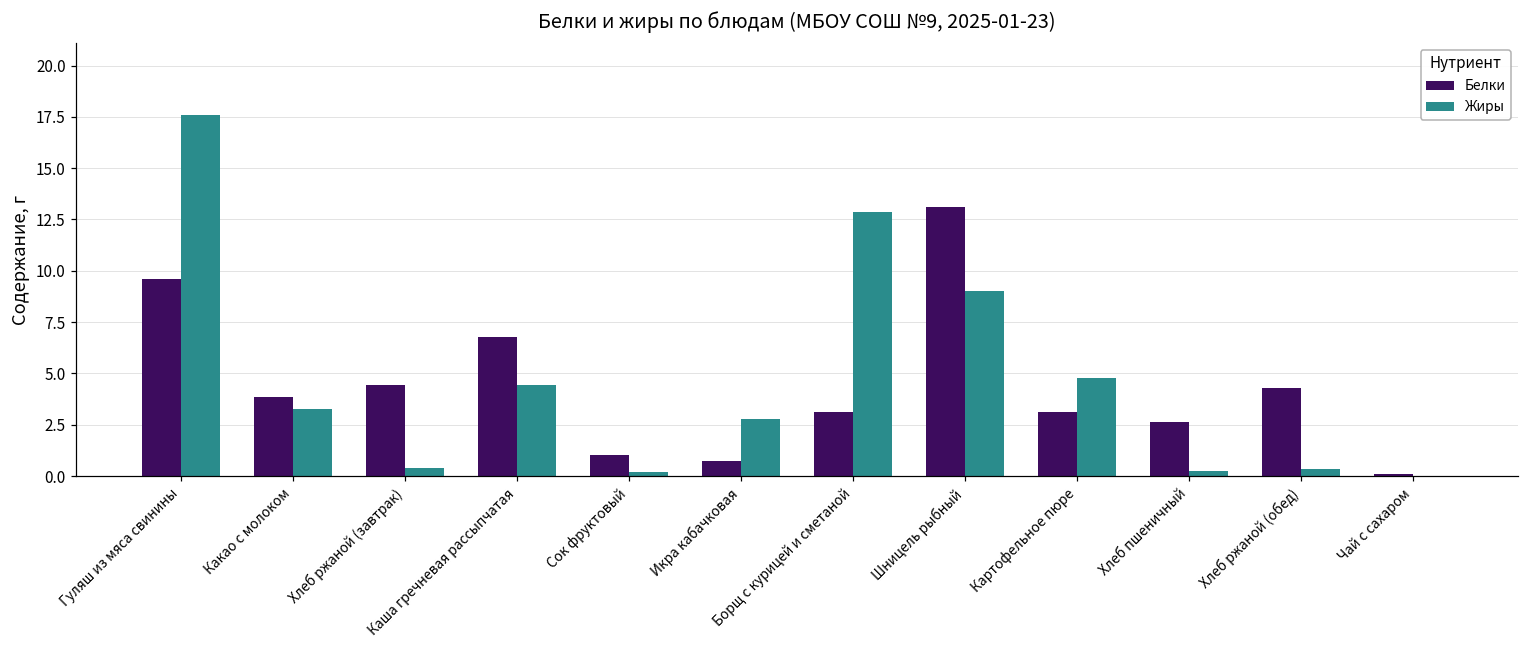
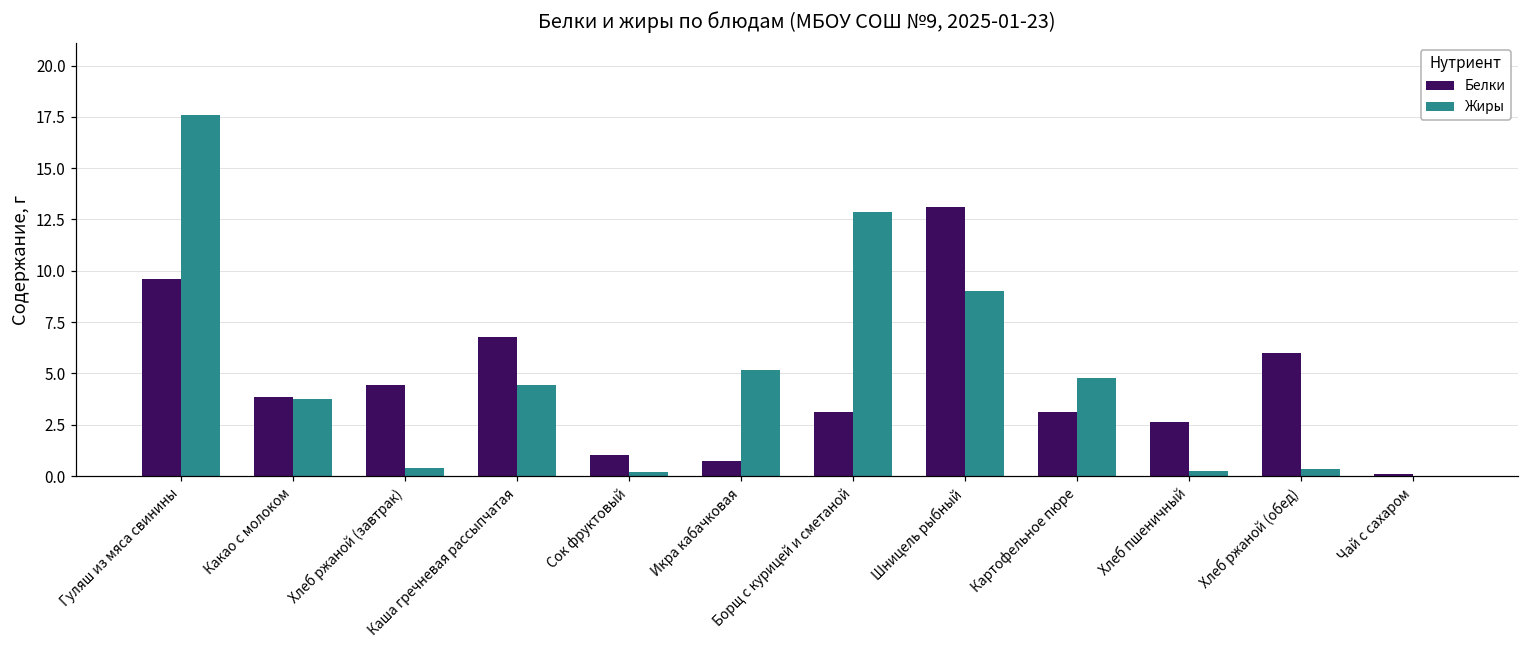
  {
    "Белки": {
      "Гуляш из мяса свинины": 9.6,
      "Какао с молоком": 3.8,
      "Хлеб ржаной (завтрак)": 4.5,
      "Каша гречневая рассыпчатая": 6.8,
      "Сок фруктовый": 1.0,
      "Икра кабачковая": 0.7,
      "Борщ с курицей и сметаной": 3.1,
      "Шницель рыбный": 13.1,
      "Картофельное пюре": 3.1,
      "Хлеб пшеничный": 2.6,
-     "Хлеб ржаной (обед)": 4.3
+     "Хлеб ржаной (обед)": 6.0
    },
    "Жиры": {
      "Гуляш из мяса свинины": 17.6,
-     "Какао с молоком": 3.3,
+     "Какао с молоком": 3.7,
      "Хлеб ржаной (завтрак)": 0.4,
      "Каша гречневая рассыпчатая": 4.4,
      "Сок фруктовый": 0.2,
-     "Икра кабачковая": 2.8,
+     "Икра кабачковая": 5.2,
      "Борщ с курицей и сметаной": 12.9,
      "Шницель рыбный": 9.0,
      "Картофельное пюре": 4.8,
      "Хлеб пшеничный": 0.3,
      "Хлеб ржаной (обед)": 0.3
    }
  }
